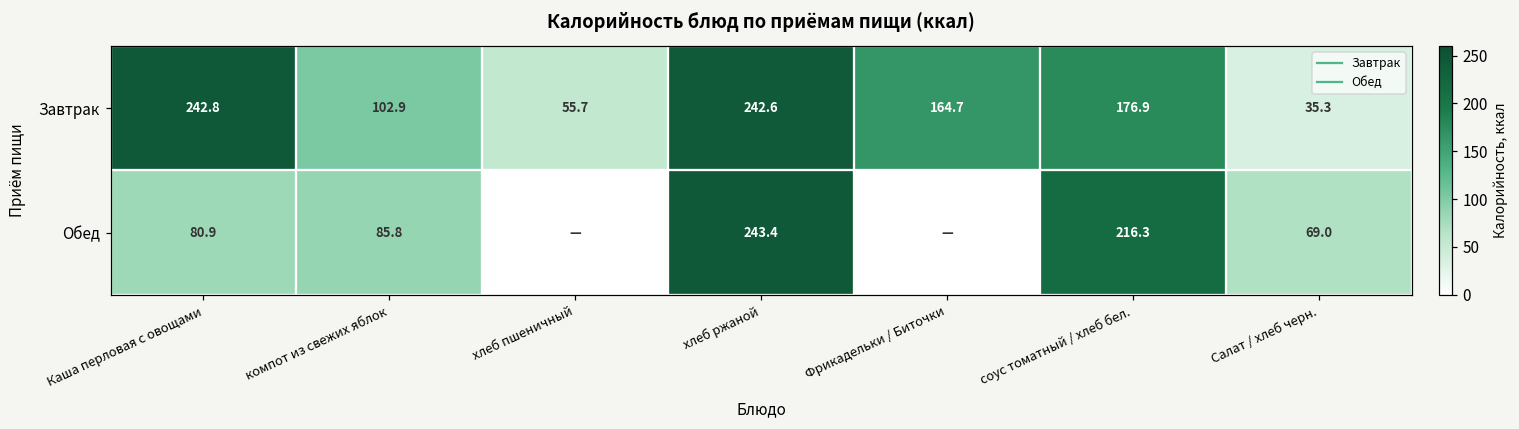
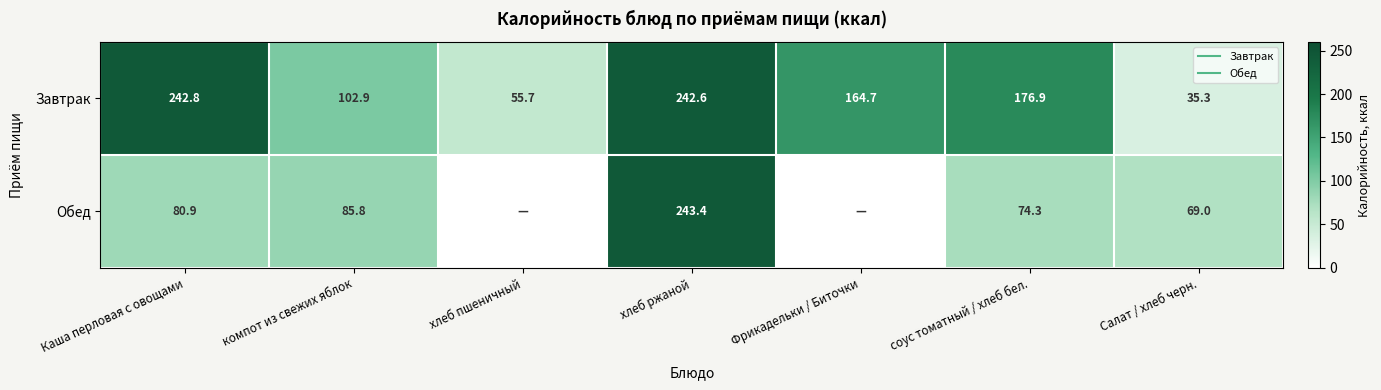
  {
    "Завтрак": {
      "Каша перловая с овощами": 242.8,
      "компот из свежих яблок": 102.9,
      "хлеб пшеничный": 55.7,
      "хлеб ржаной": 242.6,
      "Фрикадельки / Биточки": 164.7,
      "соус томатный / хлеб бел.": 176.9,
      "Салат / хлеб черн.": 35.3
    },
    "Обед": {
      "Каша перловая с овощами": 80.9,
      "компот из свежих яблок": 85.8,
      "хлеб ржаной": 243.4,
-     "соус томатный / хлеб бел.": 216.3,
+     "соус томатный / хлеб бел.": 74.3,
      "Салат / хлеб черн.": 69.0
    }
  }
